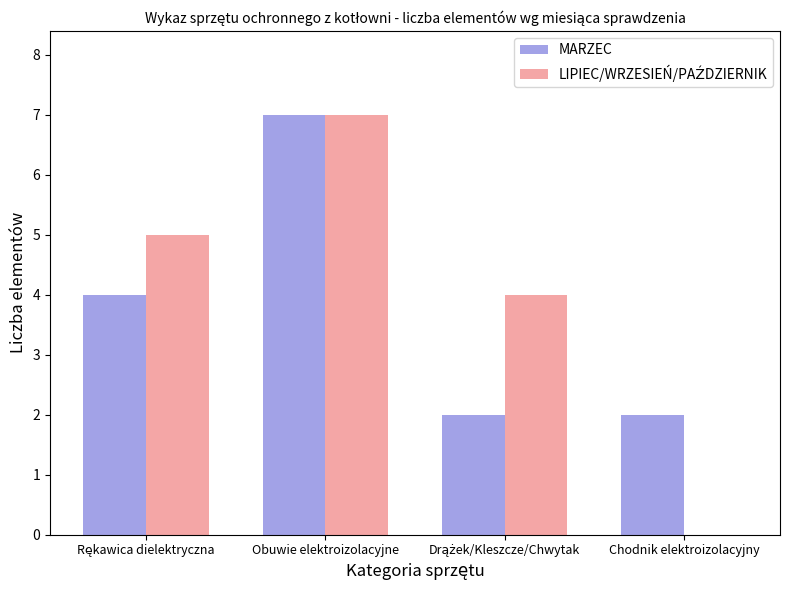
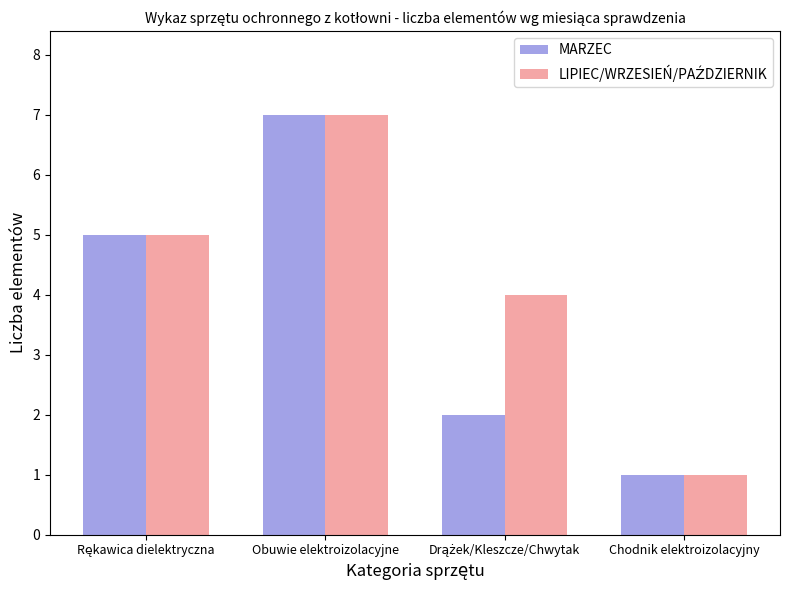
  {
    "MARZEC": {
-     "Rękawica dielektryczna": 4,
+     "Rękawica dielektryczna": 5,
      "Obuwie elektroizolacyjne": 7,
      "Drążek/Kleszcze/Chwytak": 2,
-     "Chodnik elektroizolacyjny": 2
+     "Chodnik elektroizolacyjny": 1
    },
    "LIPIEC/WRZESIEŃ/PAŹDZIERNIK": {
      "Rękawica dielektryczna": 5,
      "Obuwie elektroizolacyjne": 7,
      "Drążek/Kleszcze/Chwytak": 4,
-     "Chodnik elektroizolacyjny": 0
+     "Chodnik elektroizolacyjny": 1
    }
  }
